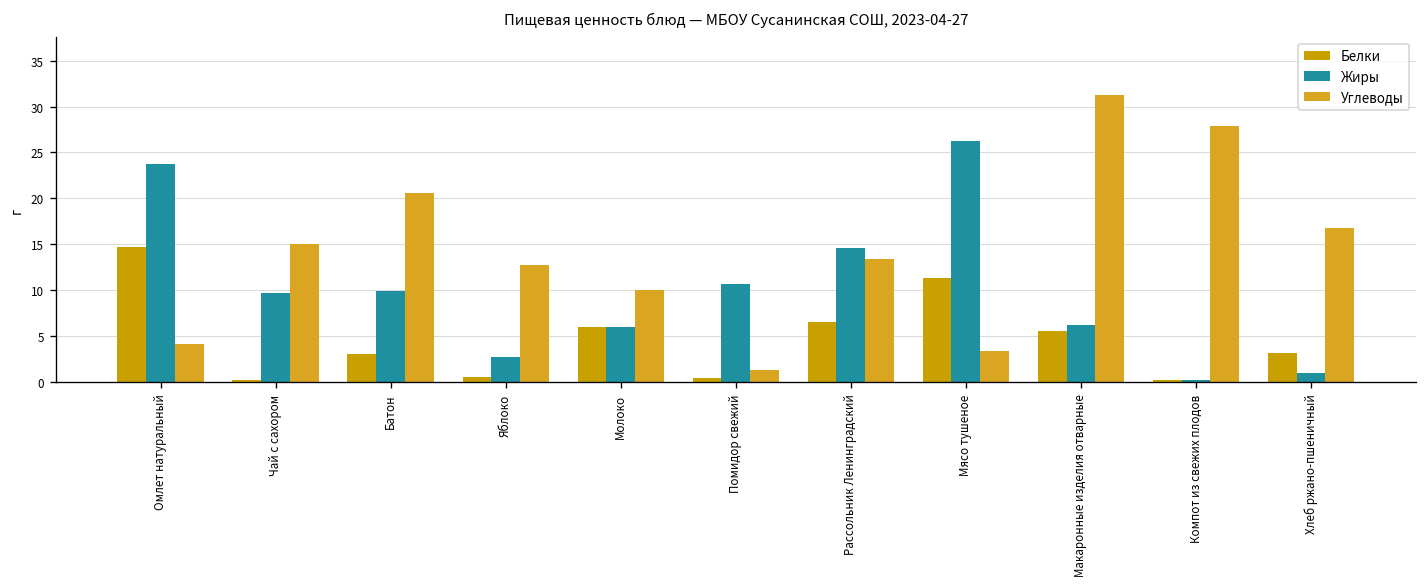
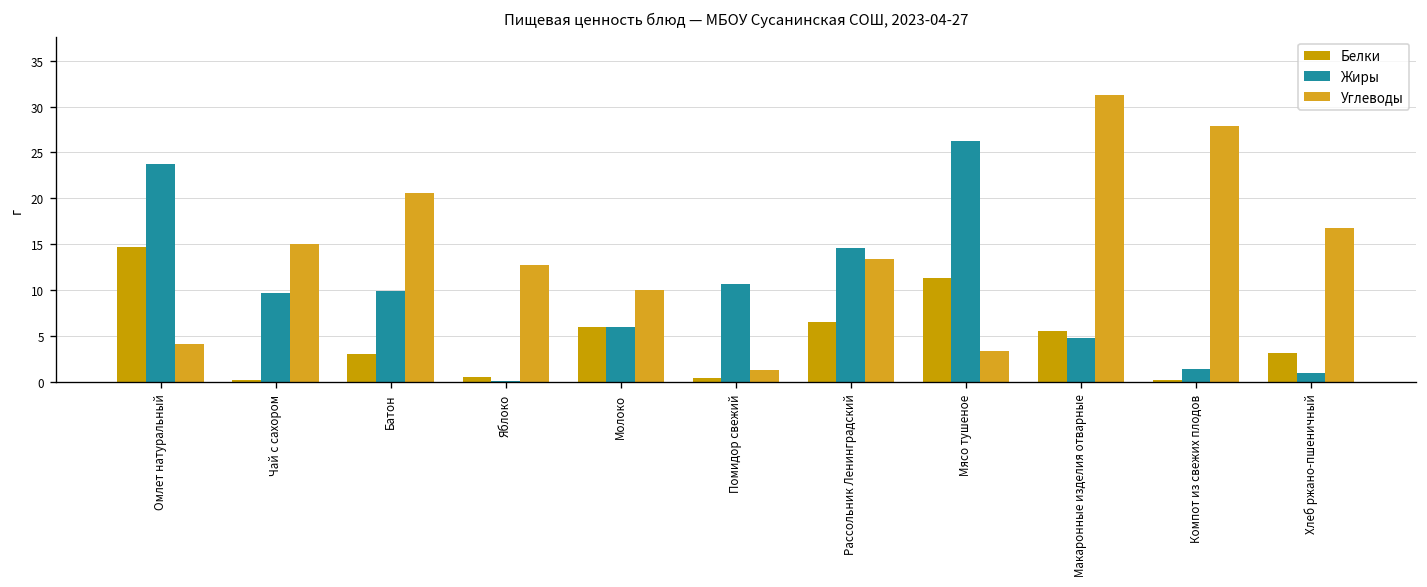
  {
    "Жиры": {
      "Омлет натуральный": 24,
      "Чай с сахором": 10,
      "Батон": 10,
-     "Яблоко": 3,
+     "Яблоко": 0,
      "Молоко": 6,
      "Помидор свежий": 11,
      "Рассольник Ленинградский": 15,
      "Мясо тушеное": 26,
-     "Макаронные изделия отварные": 6,
-     "Компот из свежих плодов": 0,
+     "Макаронные изделия отварные": 5,
+     "Компот из свежих плодов": 1,
      "Хлеб ржано-пшеничный": 1
    }
  }
